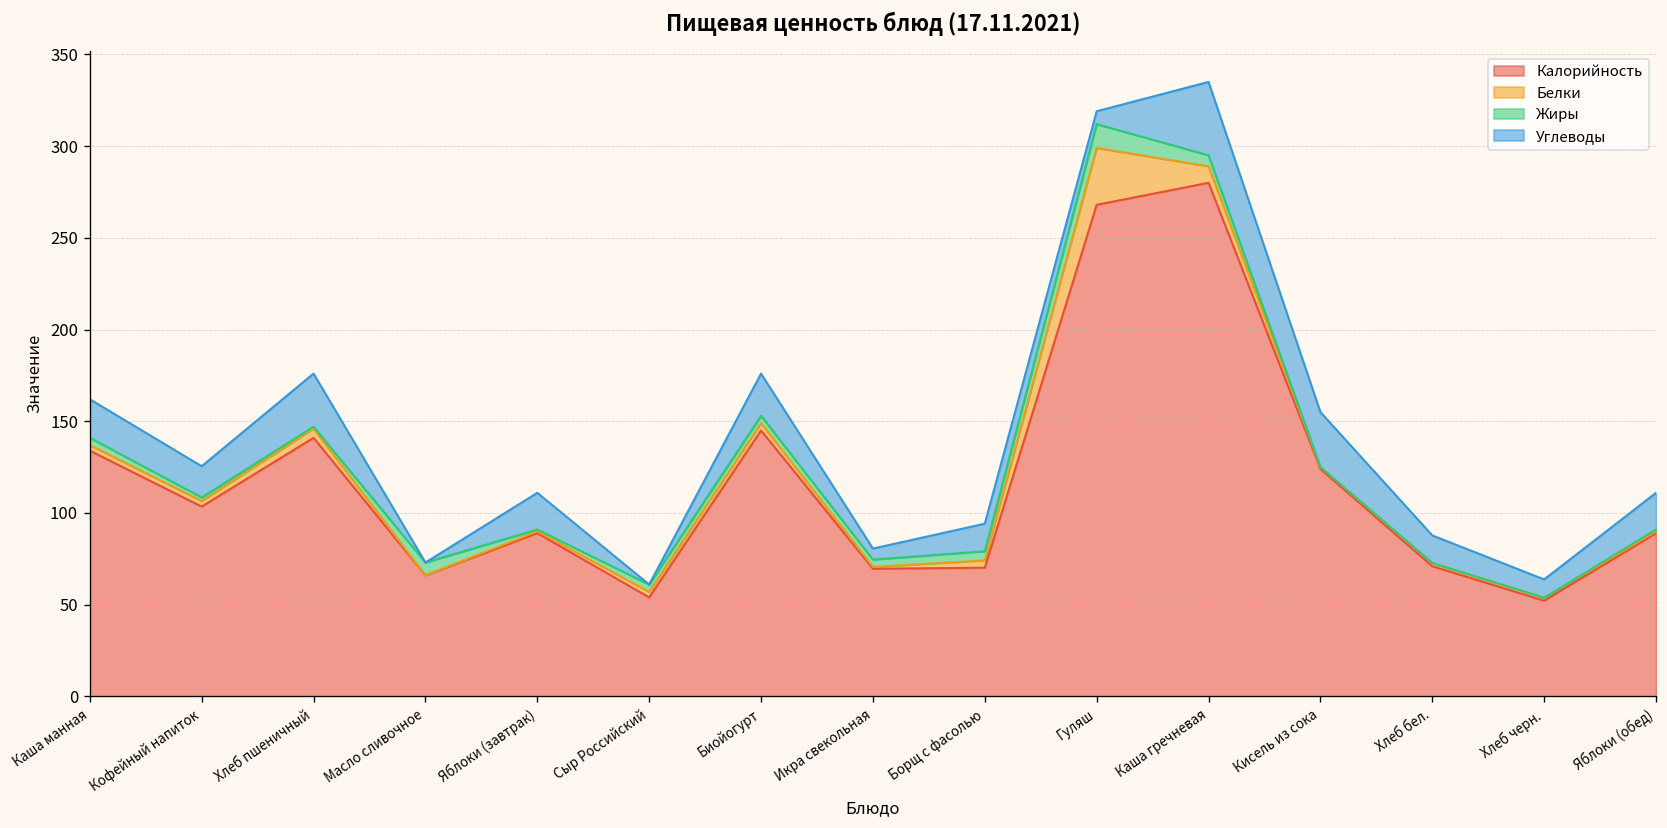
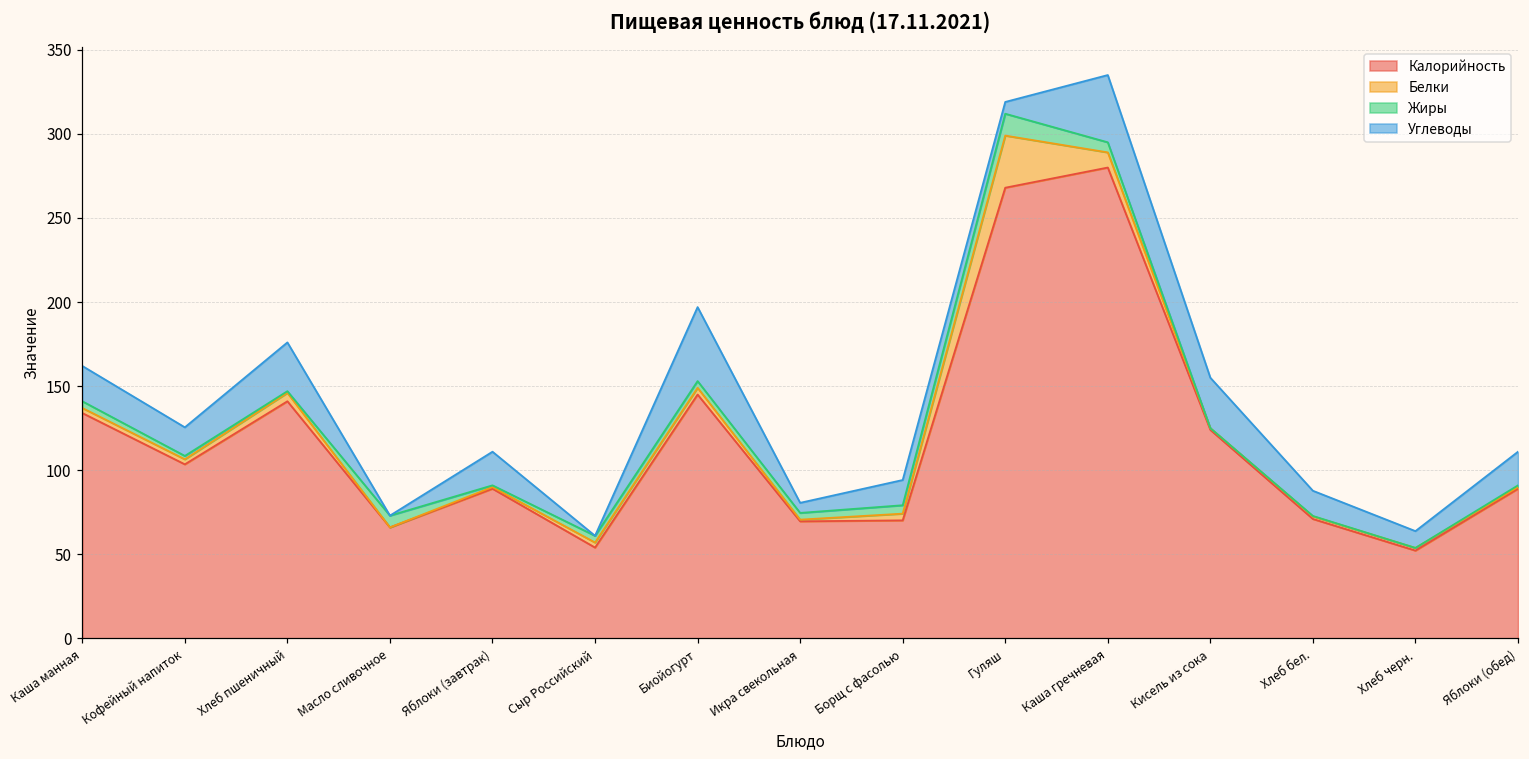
  {
    "Калорийность": {
      "Каша манная": 134,
      "Кофейный напиток": 104,
      "Хлеб пшеничный": 141,
      "Сыр Российский": 54,
      "Биойогурт": 145,
      "Борщ с фасолью": 70,
      "Гуляш": 268,
      "Каша гречневая": 280
    },
    "Белки": {
      "Каша манная": 3,
      "Кофейный напиток": 3,
      "Сыр Российский": 3,
      "Биойогурт": 4,
      "Борщ с фасолью": 4,
      "Гуляш": 31,
      "Каша гречневая": 9
    },
    "Жиры": {
      "Каша манная": 4,
      "Кофейный напиток": 2,
      "Биойогурт": 4,
      "Икра свекольная": 4,
      "Борщ с фасолью": 5,
      "Гуляш": 13,
      "Каша гречневая": 6
    },
    "Углеводы": {
      "Каша манная": 21,
      "Кофейный напиток": 17,
      "Хлеб пшеничный": 29,
      "Яблоки (завтрак)": 20,
-     "Биойогурт": 23,
+     "Биойогурт": 44,
      "Икра свекольная": 6,
      "Борщ с фасолью": 15,
      "Гуляш": 7,
      "Каша гречневая": 40,
      "Кисель из сока": 30,
      "Хлеб бел.": 15,
      "Хлеб черн.": 10,
      "Яблоки (обед)": 20
    }
  }
